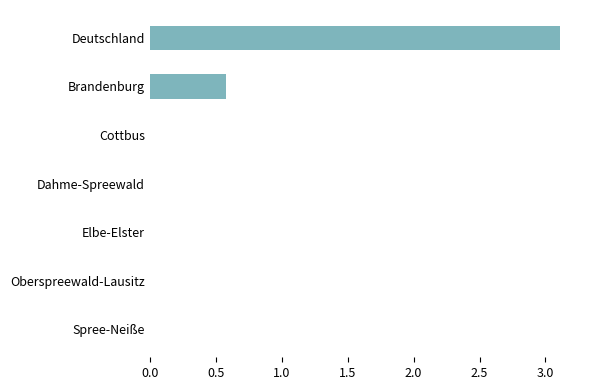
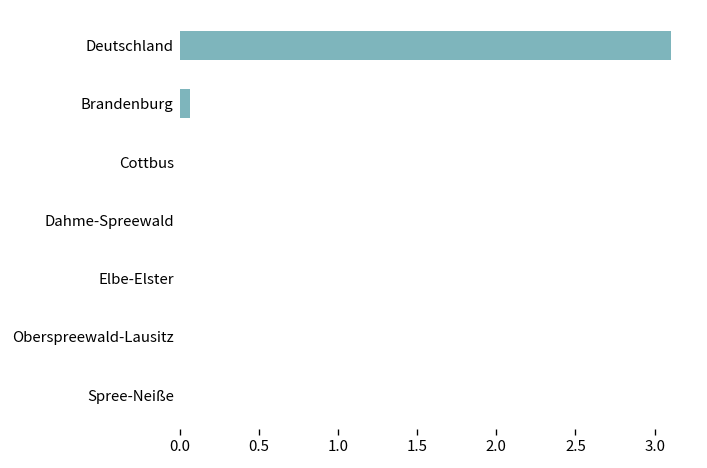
  {
    "Deutschland": 3.11,
-   "Brandenburg": 0.58
+   "Brandenburg": 0.07
  }
